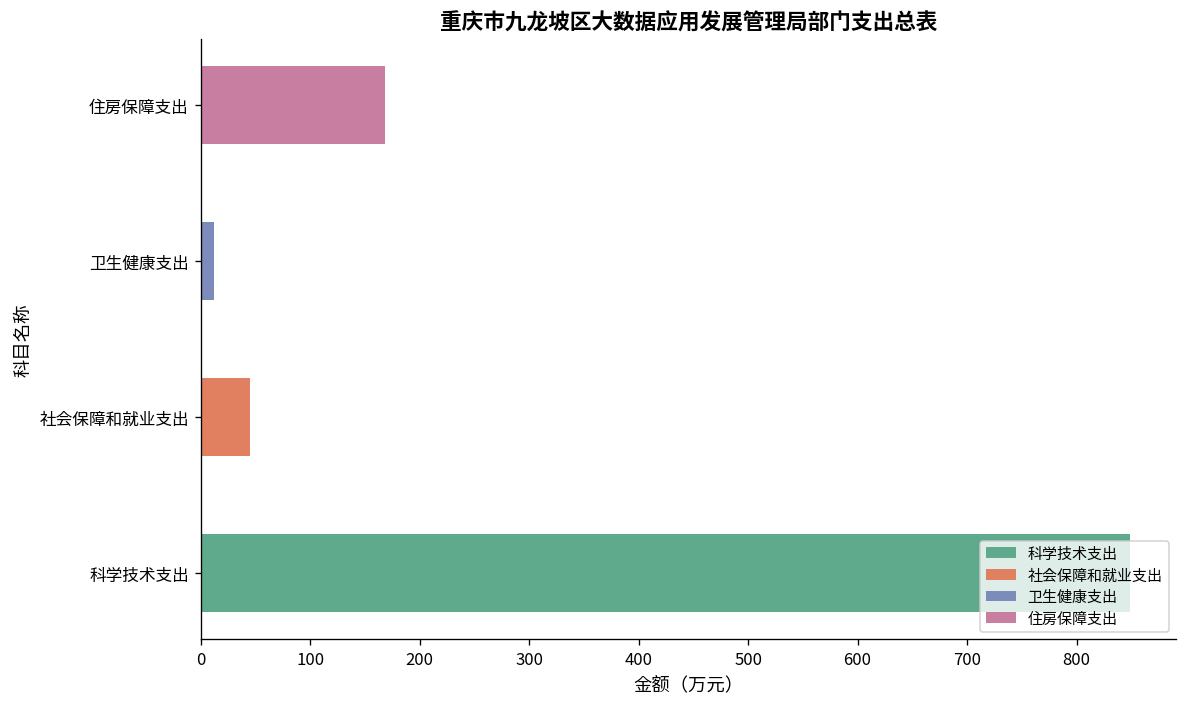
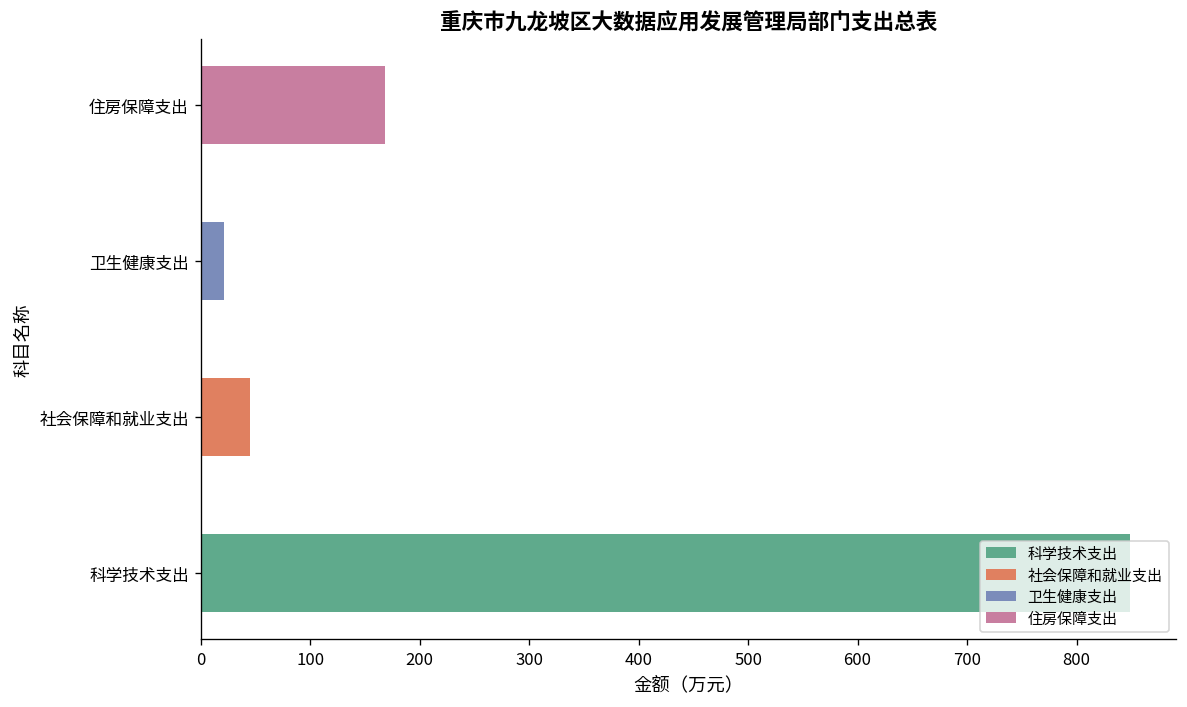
  {
    "住房保障支出": 170,
-   "卫生健康支出": 10,
+   "卫生健康支出": 20,
    "社会保障和就业支出": 50
  }
